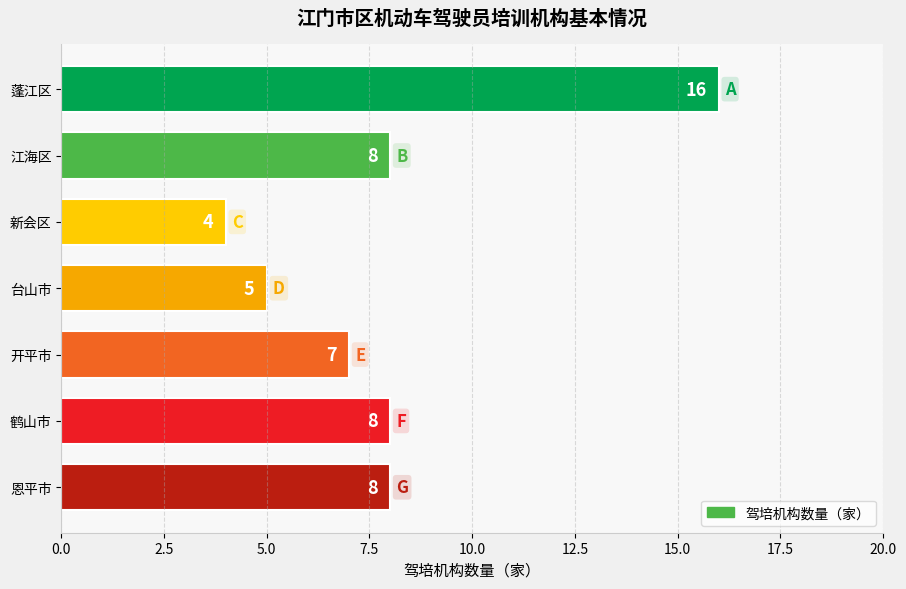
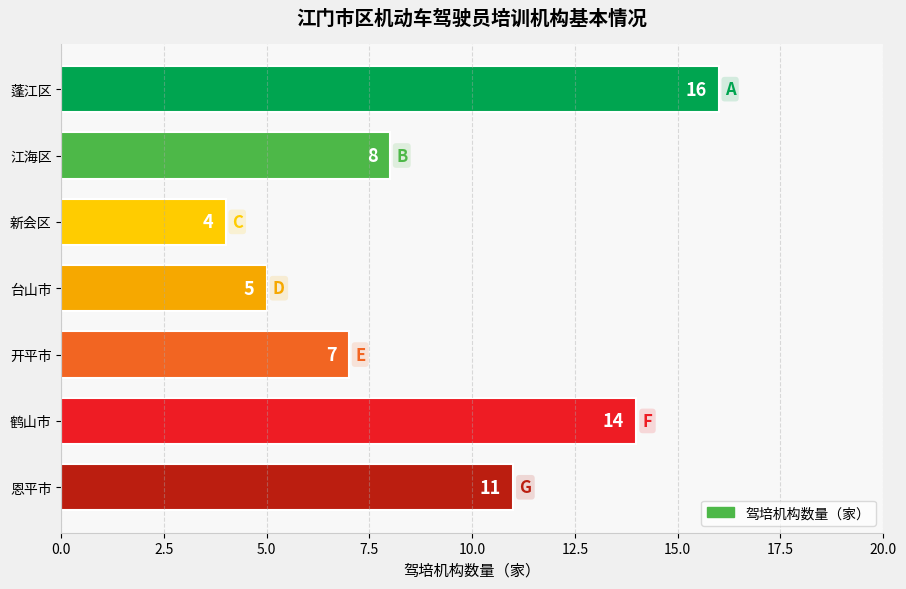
  {
    "蓬江区": 16,
    "江海区": 8,
    "新会区": 4,
    "台山市": 5,
    "开平市": 7,
-   "鹤山市": 8,
-   "恩平市": 8
+   "鹤山市": 14,
+   "恩平市": 11
  }
